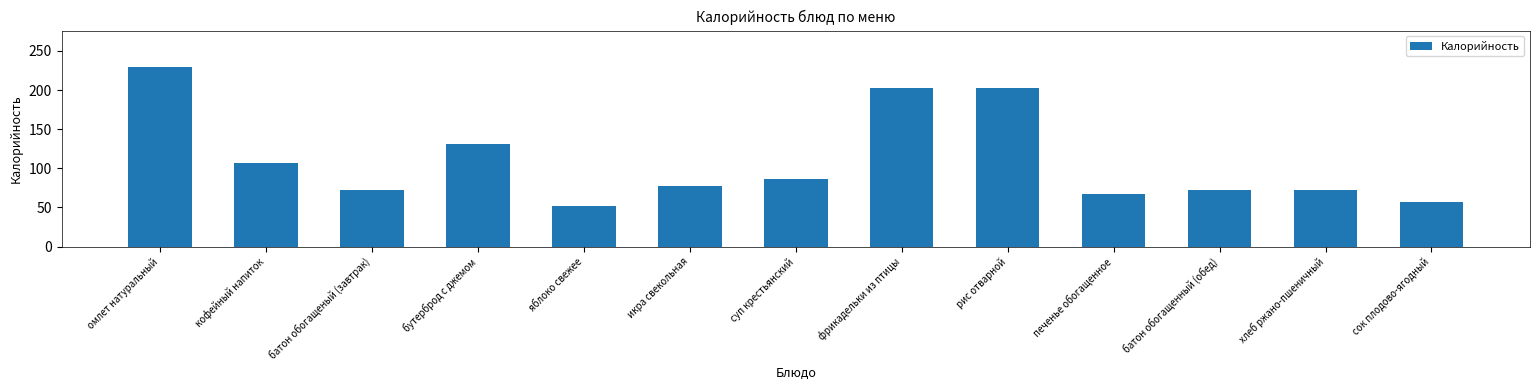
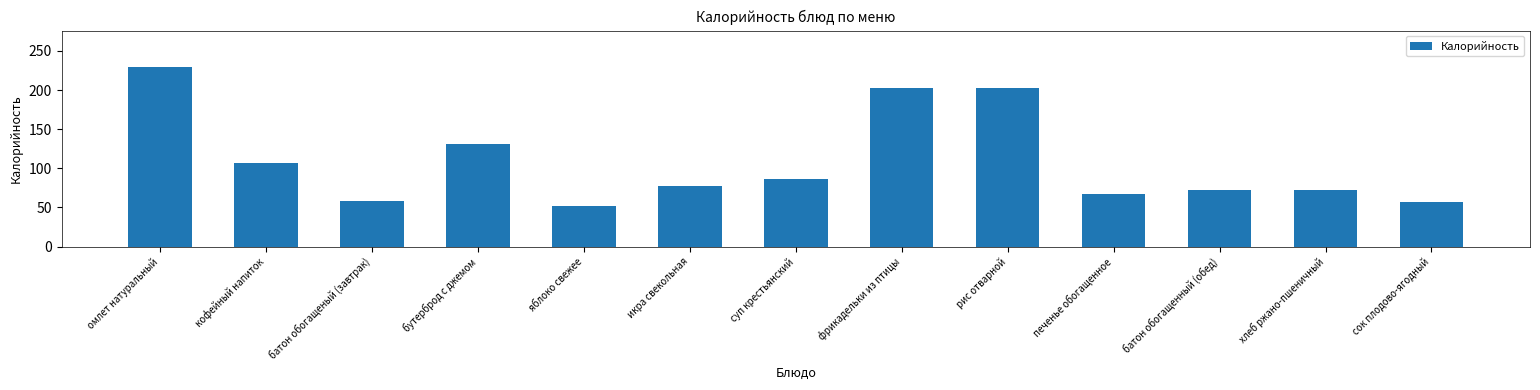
  {
    "омлет натуральный": 230,
    "кофейный напиток": 110,
-   "батон обогащеный (завтрак)": 70,
+   "батон обогащеный (завтрак)": 60,
    "бутерброд с джемом": 130,
    "яблоко свежее": 50,
    "икра свекольная": 80,
    "суп крестьянский": 90,
    "фрикадельки из птицы": 200,
    "рис отварной": 200,
    "печенье обогащенное": 70,
    "батон обогащенный (обед)": 70,
    "хлеб ржано-пшеничный": 70,
    "сок плодово-ягодный": 60
  }
